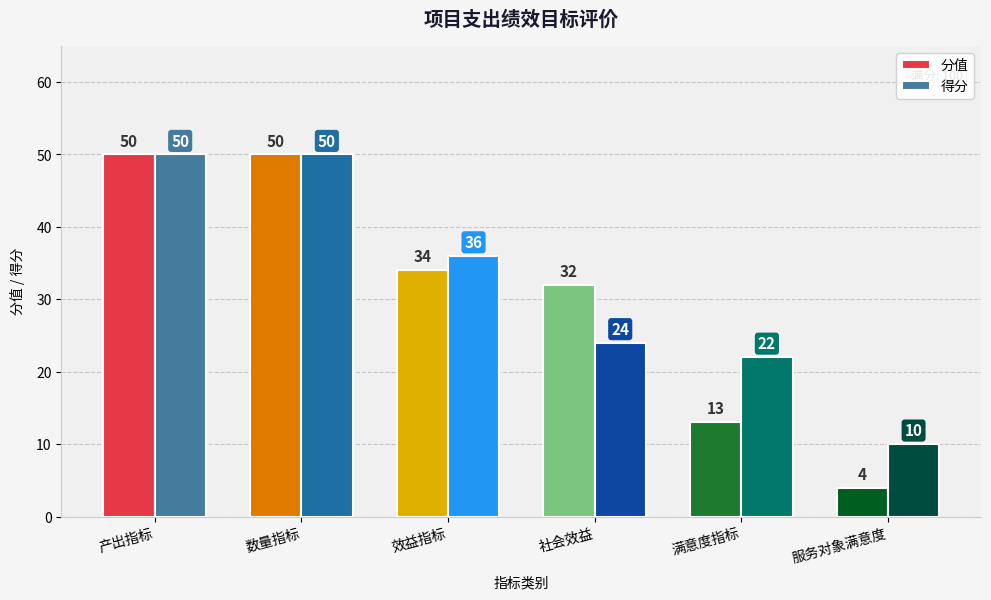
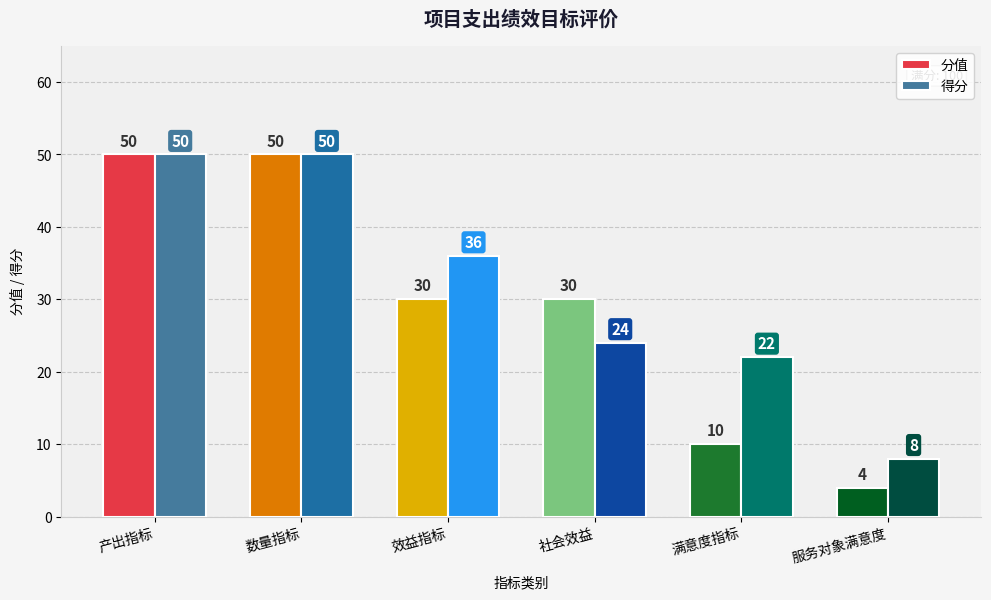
  {
    "分值": {
      "产出指标": 50,
      "数量指标": 50,
-     "效益指标": 34,
-     "社会效益": 32,
-     "满意度指标": 13,
+     "效益指标": 30,
+     "社会效益": 30,
+     "满意度指标": 10,
      "服务对象满意度": 4
    },
    "得分": {
-     "服务对象满意度": 10
+     "服务对象满意度": 8
    }
  }
